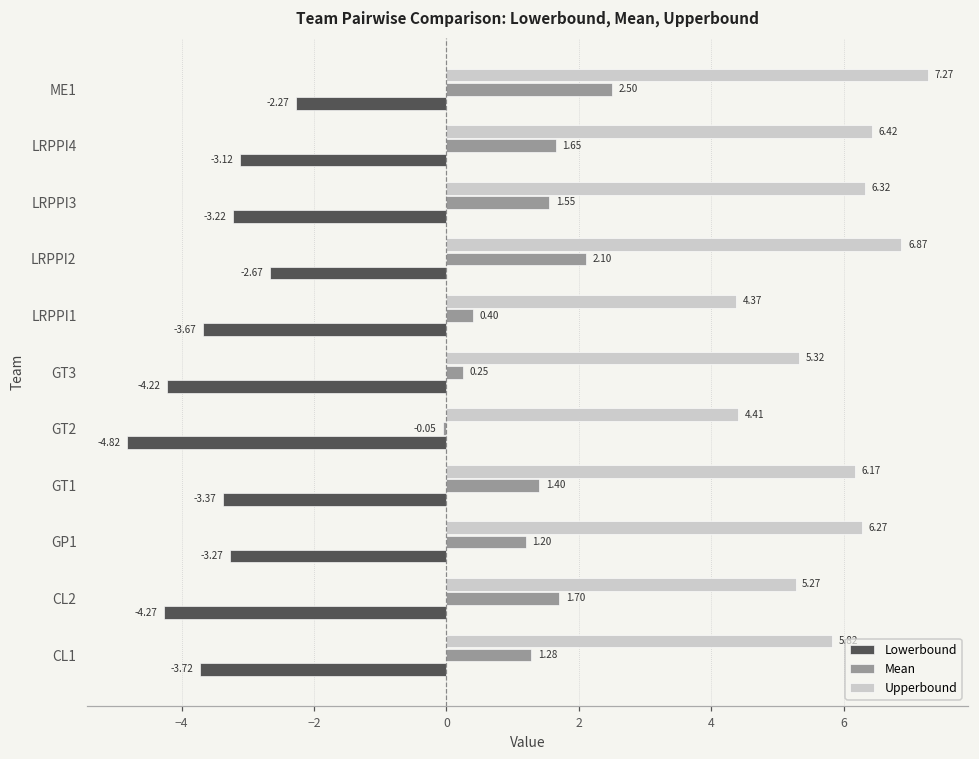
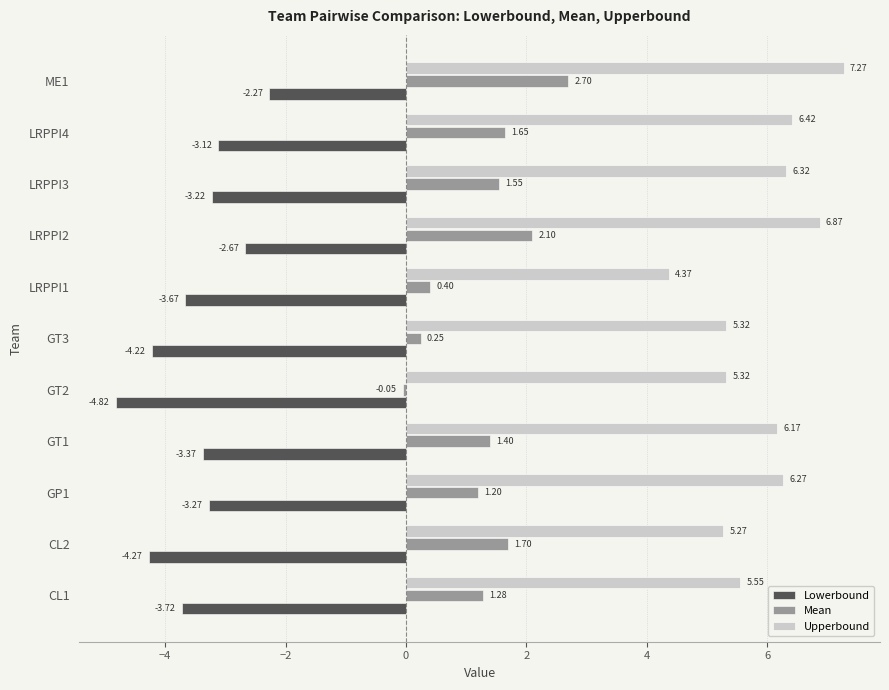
  {
    "Lowerbound": {
      "ME1": -2.27,
      "LRPPI4": -3.12,
      "LRPPI3": -3.22,
      "LRPPI2": -2.67,
      "LRPPI1": -3.67,
      "GT3": -4.22,
      "GT2": -4.82,
      "GT1": -3.37,
      "GP1": -3.27,
      "CL2": -4.27,
      "CL1": -3.72
    },
    "Mean": {
-     "ME1": 2.50,
+     "ME1": 2.70,
      "LRPPI4": 1.65,
      "LRPPI3": 1.55,
      "LRPPI2": 2.10,
      "LRPPI1": 0.40,
      "GT3": 0.25,
      "GT2": -0.05,
      "GT1": 1.40,
      "GP1": 1.20,
      "CL2": 1.70,
      "CL1": 1.28
    },
    "Upperbound": {
      "ME1": 7.27,
      "LRPPI4": 6.42,
      "LRPPI3": 6.32,
      "LRPPI2": 6.87,
      "LRPPI1": 4.37,
      "GT3": 5.32,
-     "GT2": 4.41,
+     "GT2": 5.32,
      "GT1": 6.17,
      "GP1": 6.27,
      "CL2": 5.27,
-     "CL1": 5.82
+     "CL1": 5.55
    }
  }
